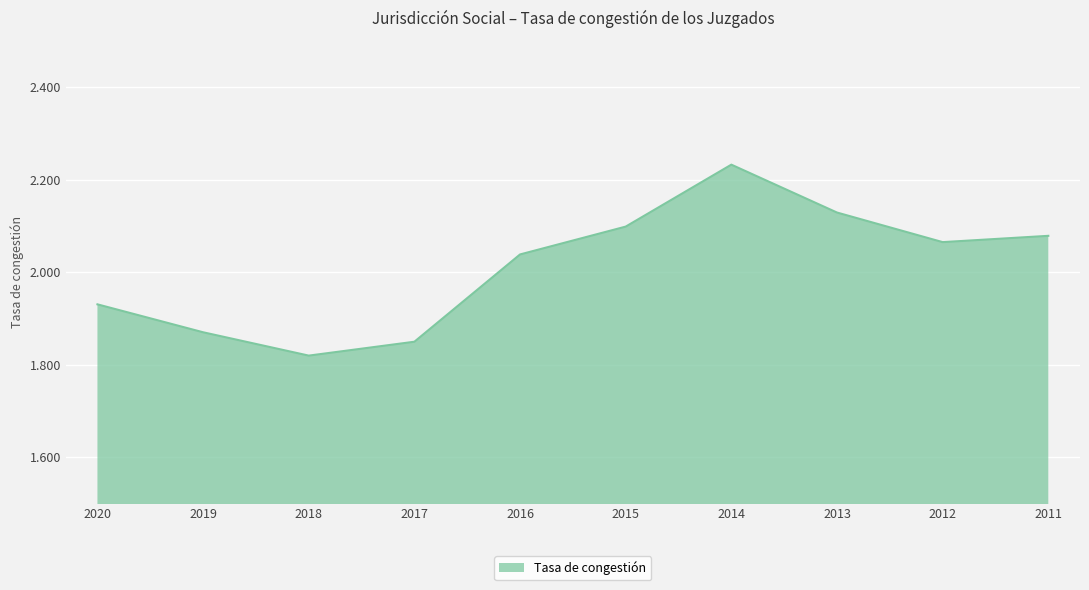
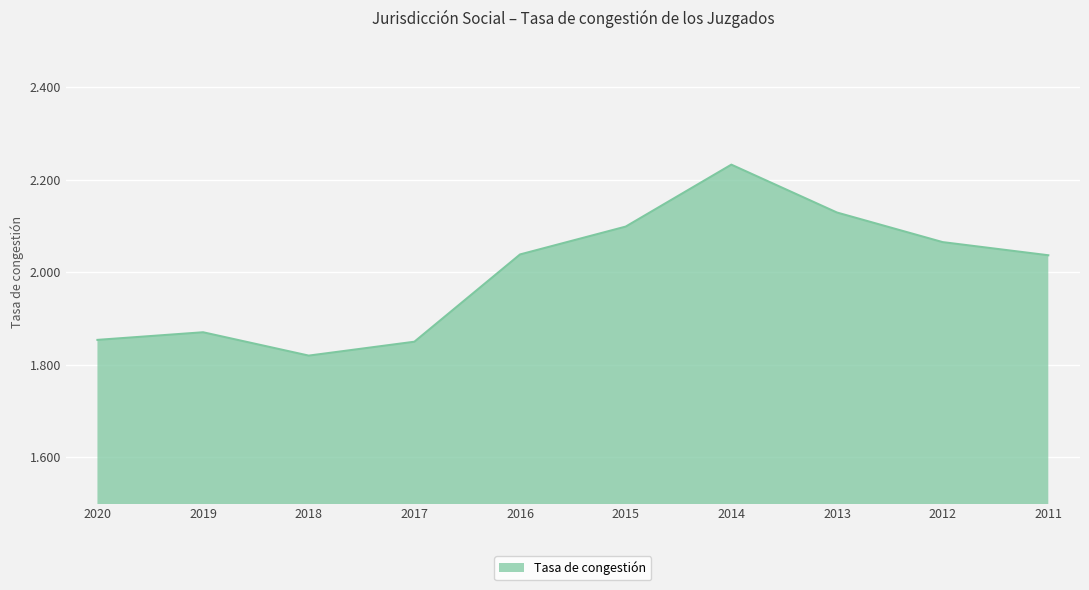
  {
-   "2020": 1.93,
+   "2020": 1.85,
    "2019": 1.87,
    "2018": 1.82,
    "2017": 1.85,
    "2016": 2.04,
    "2015": 2.10,
    "2014": 2.23,
    "2013": 2.13,
    "2012": 2.06,
-   "2011": 2.08
+   "2011": 2.04
  }
